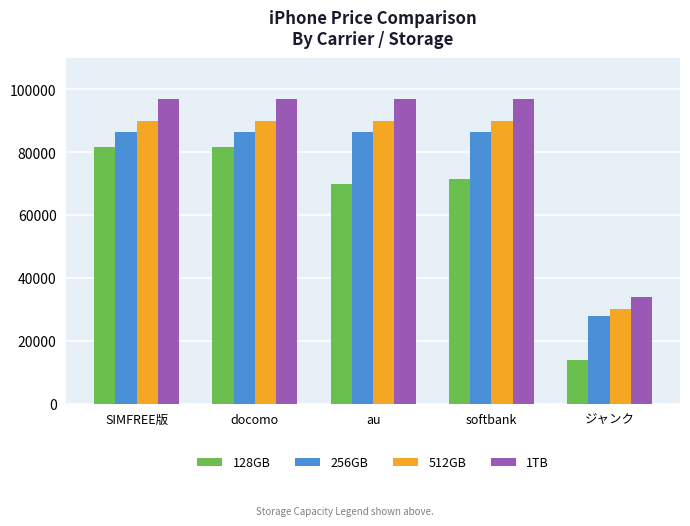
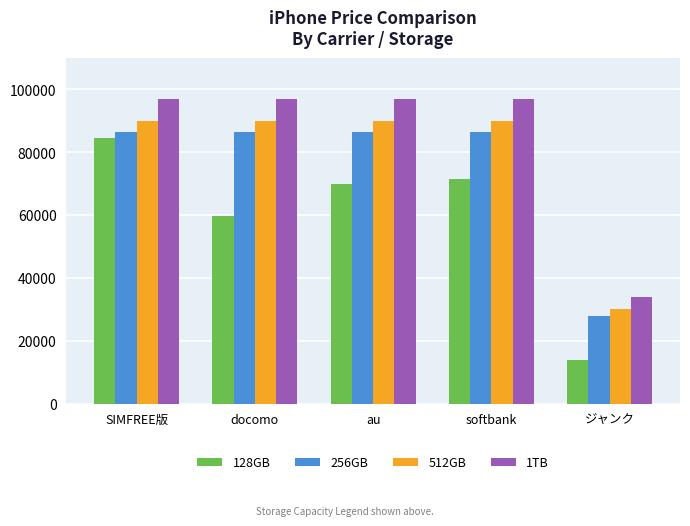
  {
    "128GB": {
-     "SIMFREE版": 82000,
-     "docomo": 82000,
+     "SIMFREE版": 85000,
+     "docomo": 60000,
      "au": 70000,
      "softbank": 71000,
      "ジャンク": 14000
    },
    "256GB": {
      "SIMFREE版": 87000,
      "docomo": 87000,
      "au": 87000,
      "softbank": 87000,
      "ジャンク": 28000
    },
    "512GB": {
      "SIMFREE版": 90000,
      "docomo": 90000,
      "au": 90000,
      "softbank": 90000,
      "ジャンク": 30000
    },
    "1TB": {
      "SIMFREE版": 97000,
      "docomo": 97000,
      "au": 97000,
      "softbank": 97000,
      "ジャンク": 34000
    }
  }
